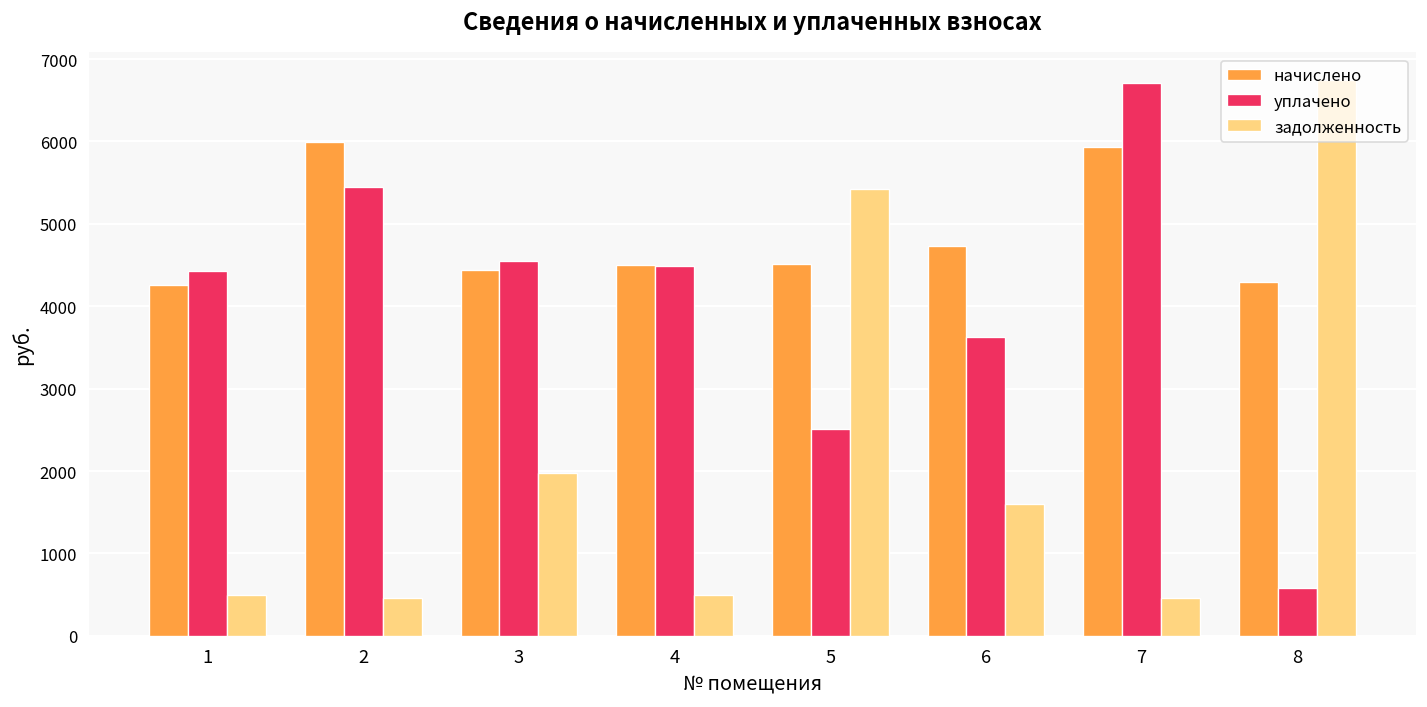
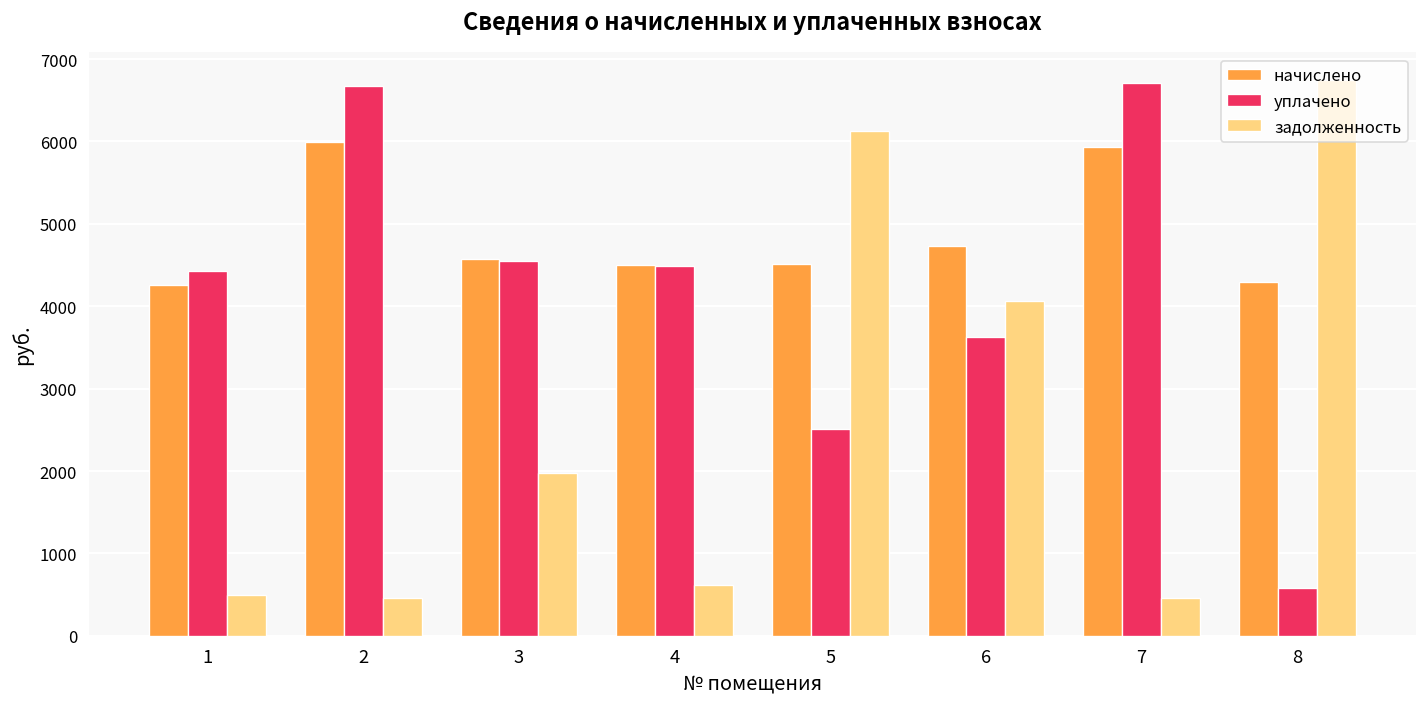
  {
    "начислено": {
      "1": 4300,
      "2": 6000,
-     "3": 4400,
+     "3": 4600,
      "4": 4500,
      "5": 4500,
      "6": 4700,
      "7": 5900,
      "8": 4300
    },
    "уплачено": {
      "1": 4400,
-     "2": 5400,
+     "2": 6700,
      "3": 4600,
      "4": 4500,
      "5": 2500,
      "6": 3600,
      "7": 6700,
      "8": 600
    },
    "задолженность": {
      "1": 500,
      "2": 500,
      "3": 2000,
-     "4": 500,
-     "5": 5400,
-     "6": 1600,
+     "4": 600,
+     "5": 6100,
+     "6": 4100,
      "7": 500
    }
  }
